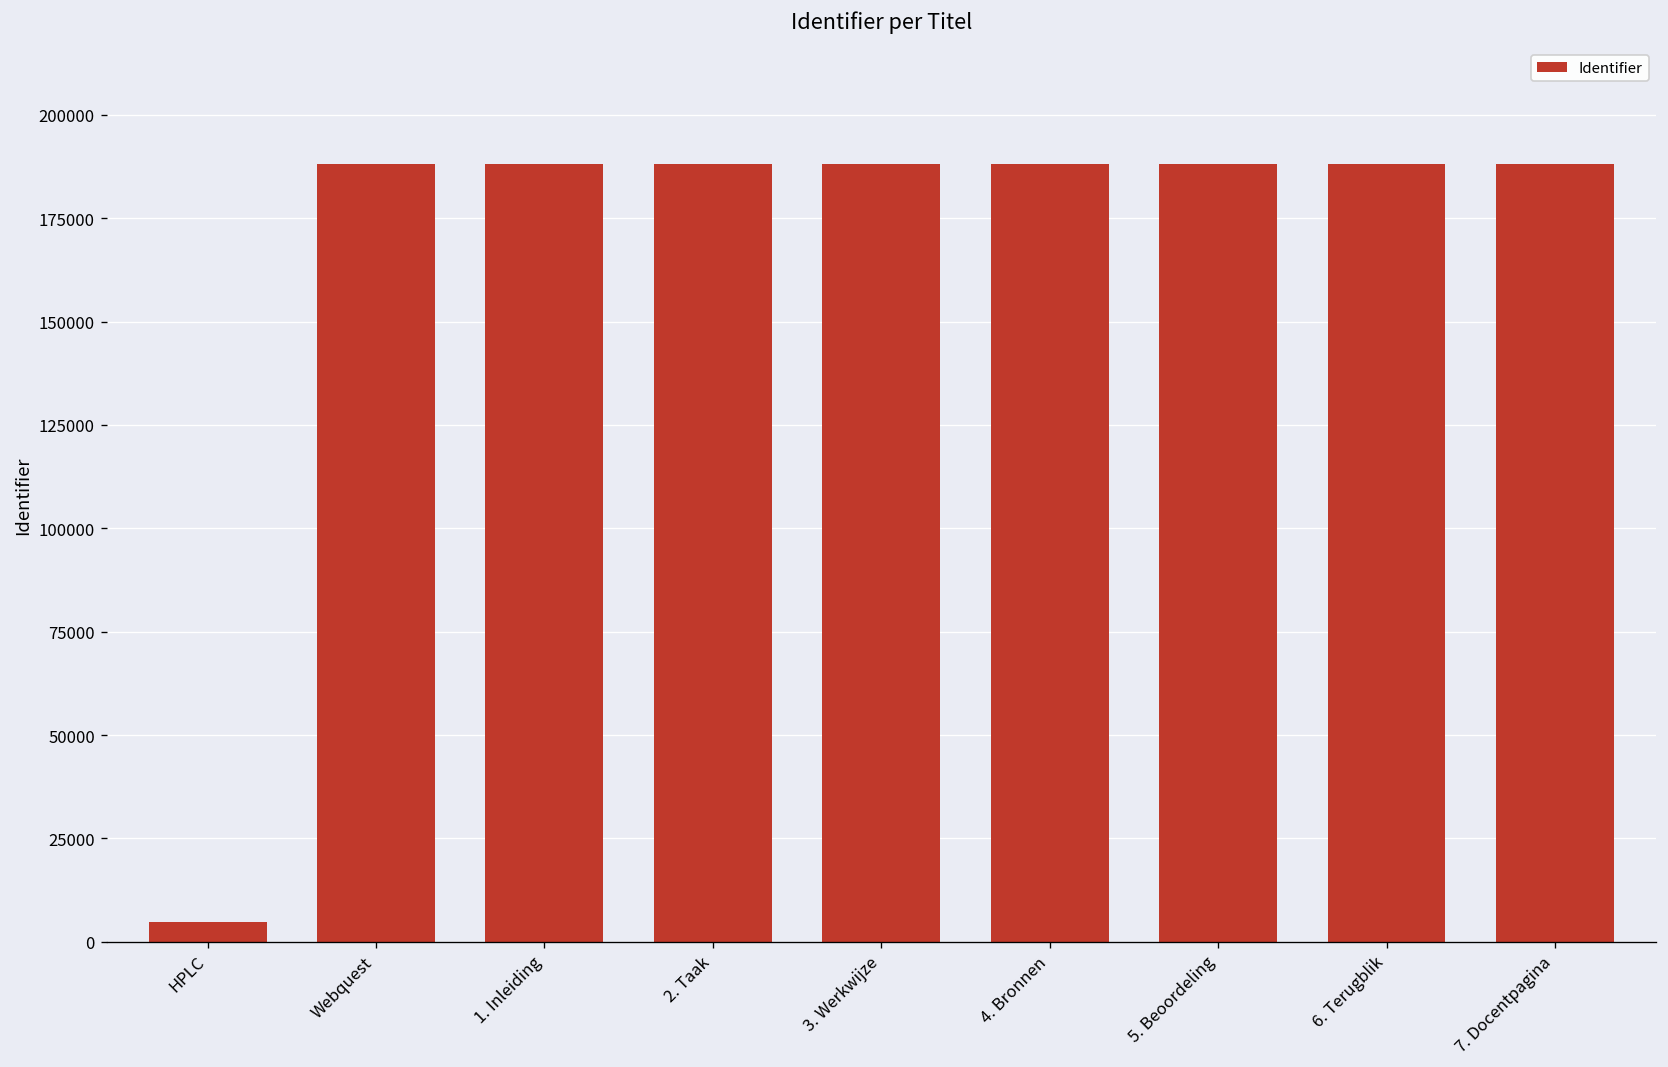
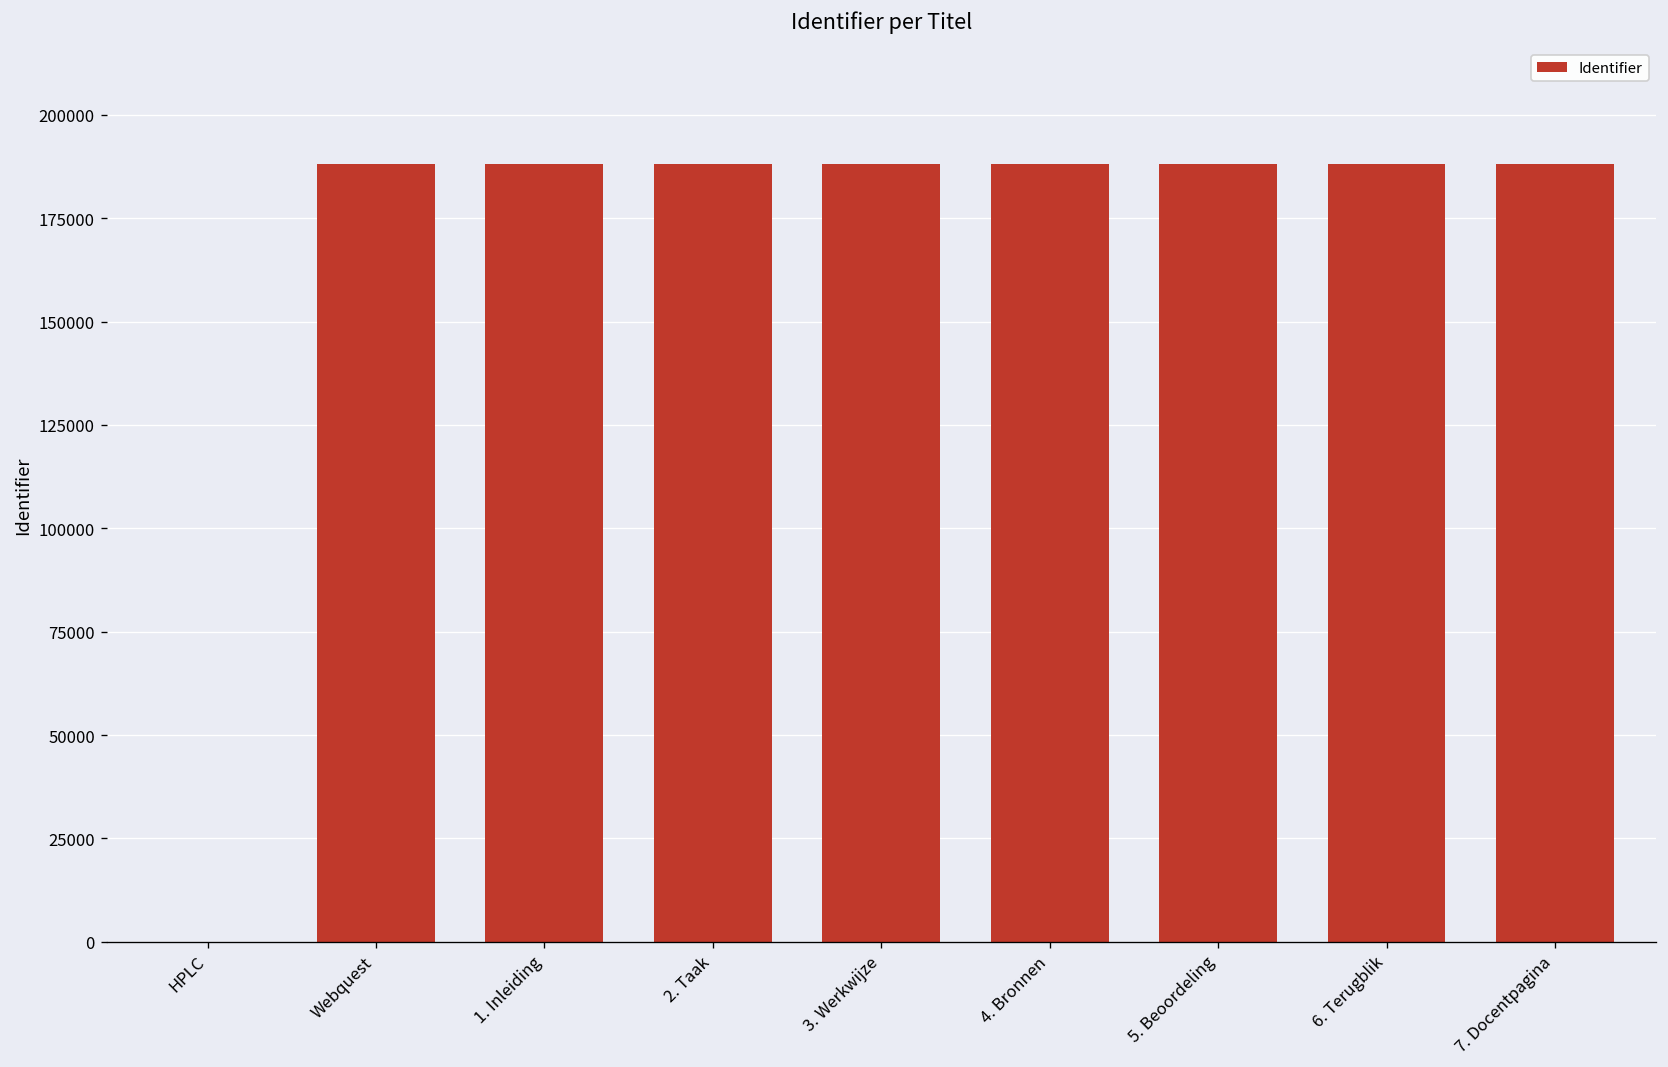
  {
-   "HPLC": 5000,
+   "HPLC": 0,
    "Webquest": 188000,
    "1. Inleiding": 188000,
    "2. Taak": 188000,
    "3. Werkwijze": 188000,
    "4. Bronnen": 188000,
    "5. Beoordeling": 188000,
    "6. Terugblik": 188000,
    "7. Docentpagina": 188000
  }
